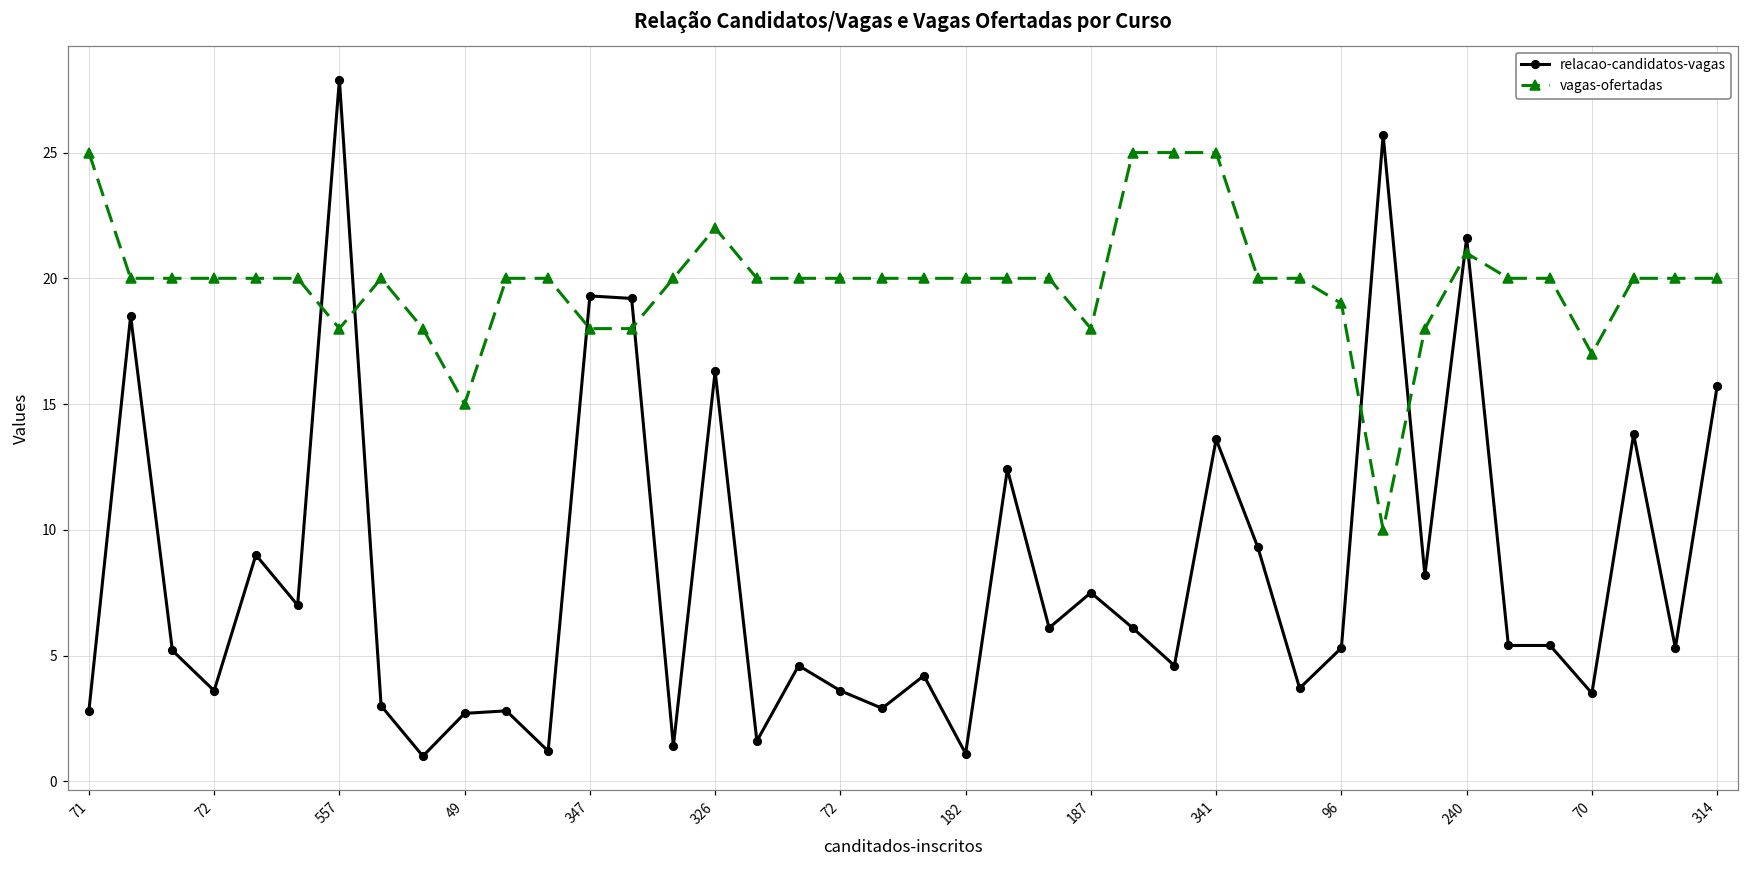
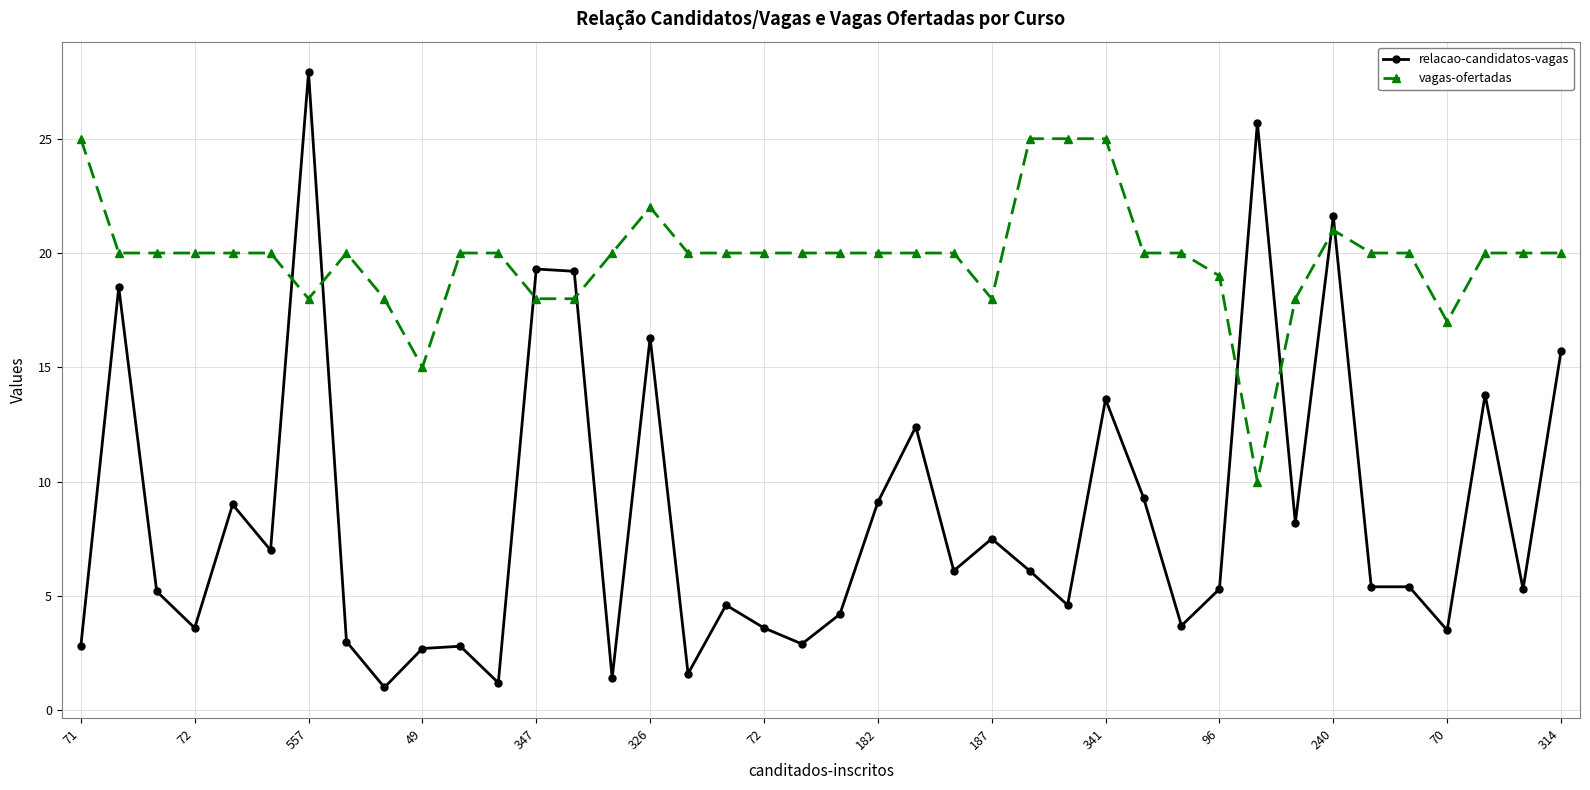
  {
    "relacao-candidatos-vagas": {
      "71": 2.8,
      "557": 27.9,
      "49": 2.7,
      "347": 19.3,
      "326": 16.3,
-     "182": 1.1,
+     "182": 9.1,
      "187": 7.5,
      "341": 13.6,
      "96": 5.3,
      "240": 21.6,
      "70": 3.5,
      "314": 15.7
    },
    "vagas-ofertadas": {
      "71": 25.0,
      "557": 18.0,
      "49": 15.0,
      "347": 18.0,
      "326": 22.0,
      "182": 20.0,
      "187": 18.0,
      "341": 25.0,
      "96": 19.0,
      "240": 21.0,
      "70": 17.0,
      "314": 20.0
    }
  }
